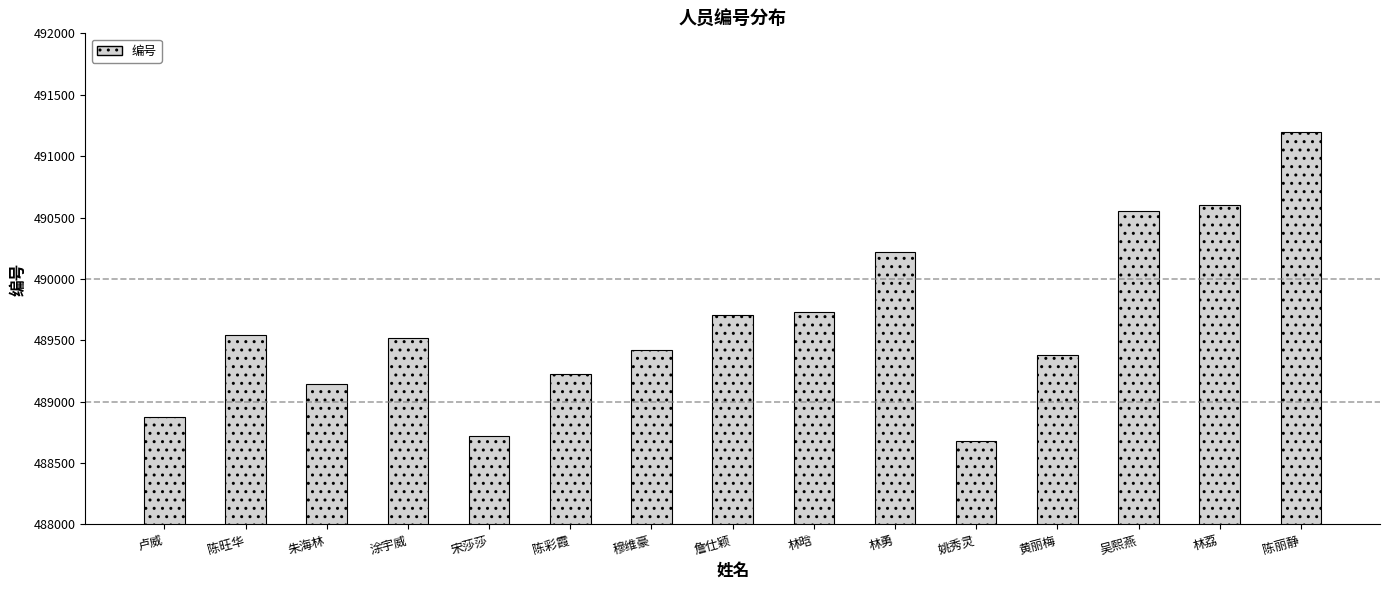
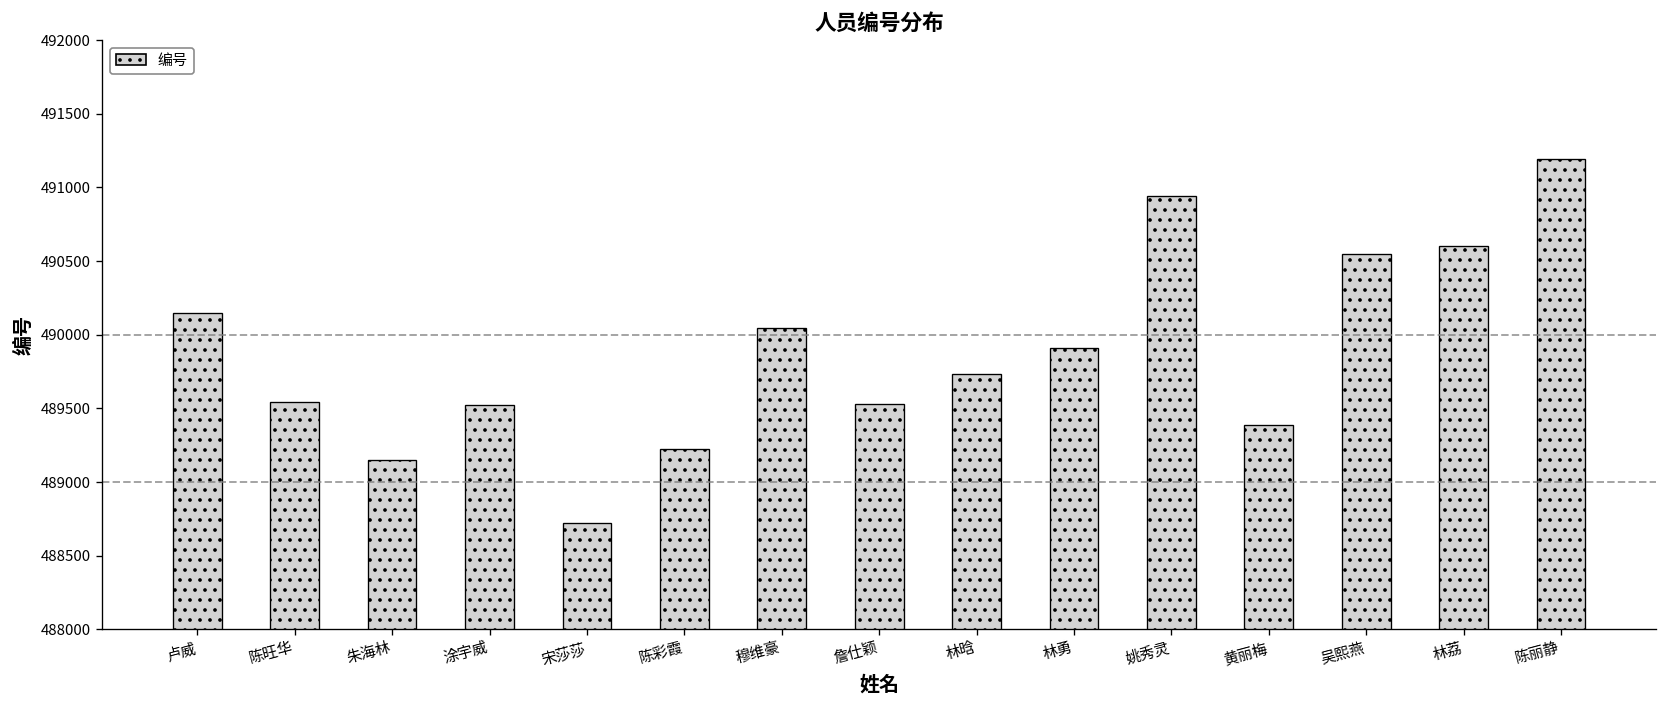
  {
-   "卢威": 488870,
+   "卢威": 490150,
    "陈旺华": 489550,
    "朱海林": 489150,
    "涂宇威": 489520,
    "宋莎莎": 488720,
    "陈彩霞": 489220,
-   "穆维豪": 489420,
-   "詹仕颖": 489700,
+   "穆维豪": 490050,
+   "詹仕颖": 489530,
    "林晗": 489730,
-   "林勇": 490220,
-   "姚秀灵": 488680,
+   "林勇": 489910,
+   "姚秀灵": 490940,
    "黄丽梅": 489380,
    "吴熙燕": 490550,
    "林荔": 490600,
    "陈丽静": 491190
  }
